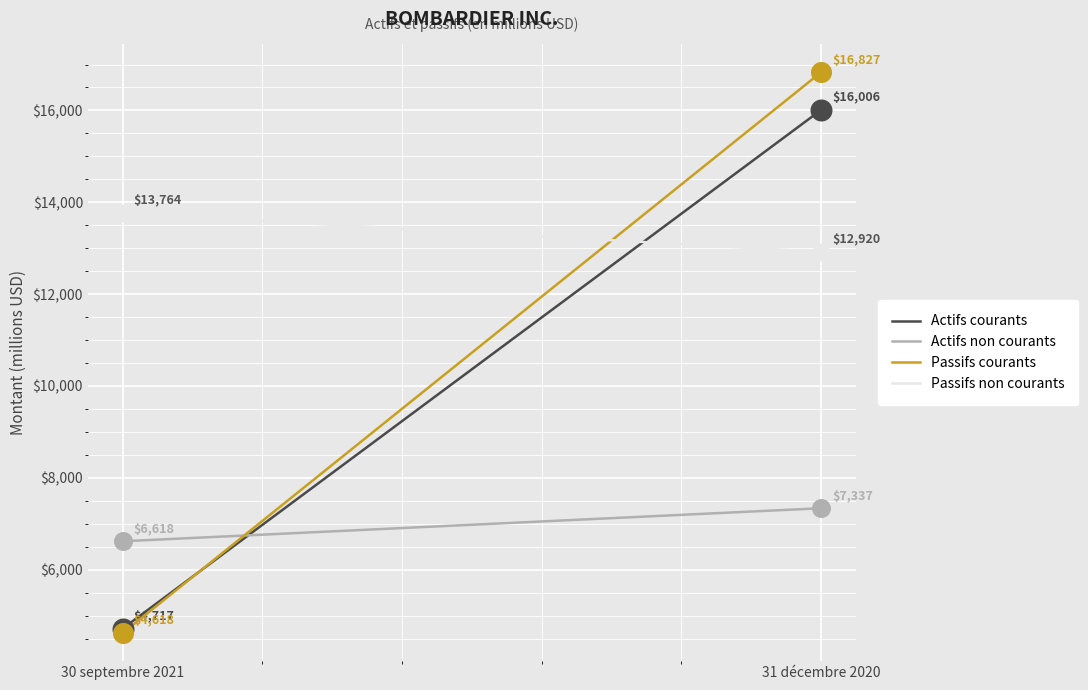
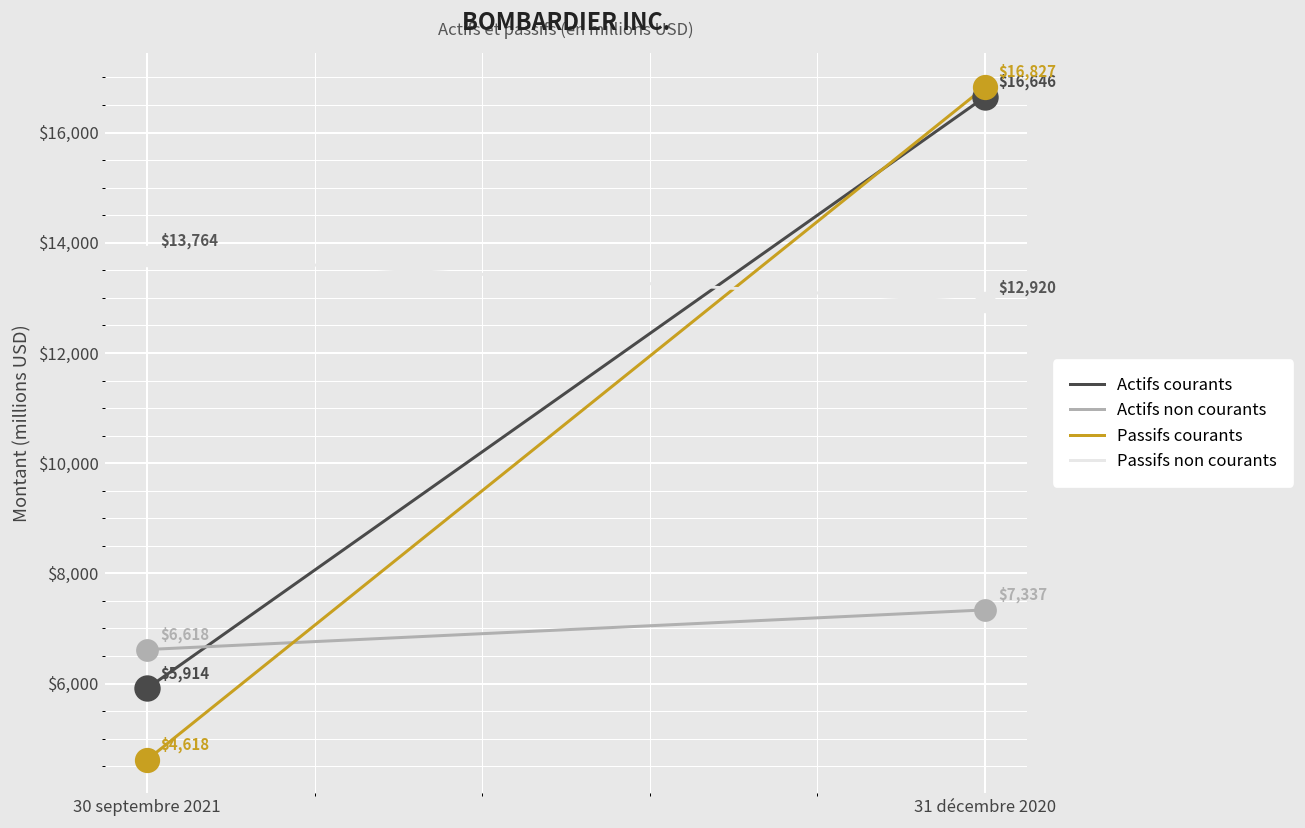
  {
    "Actifs courants": {
-     "30 septembre 2021": "$4,717",
-     "31 décembre 2020": "$16,006"
+     "30 septembre 2021": "$5,914",
+     "31 décembre 2020": "$16,646"
    },
    "Actifs non courants": {
      "30 septembre 2021": "$6,618",
      "31 décembre 2020": "$7,337"
    },
    "Passifs courants": {
      "31 décembre 2020": "$16,827"
    },
    "Passifs non courants": {
      "30 septembre 2021": "$13,764",
      "31 décembre 2020": "$12,920"
    }
  }
